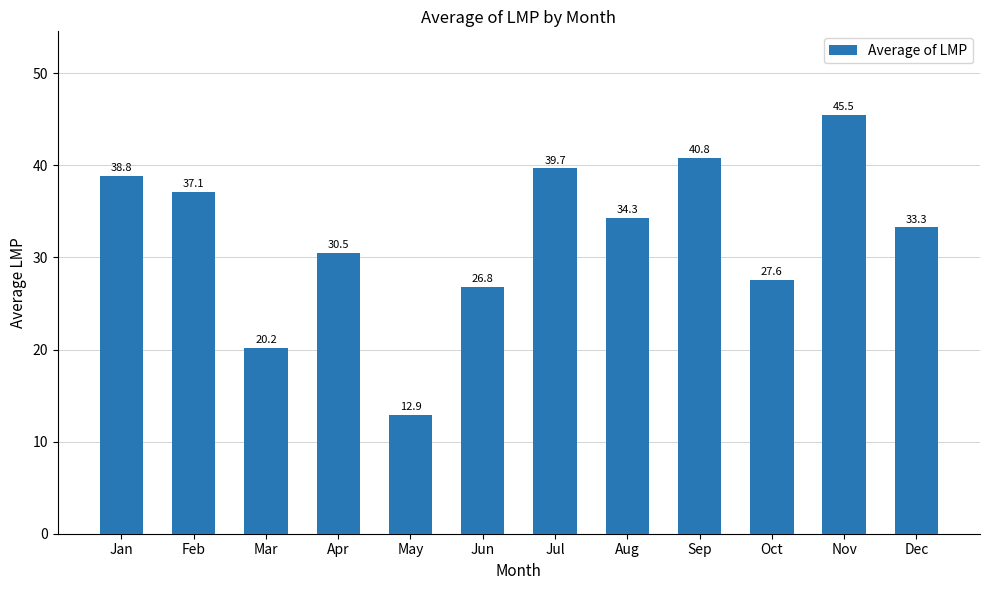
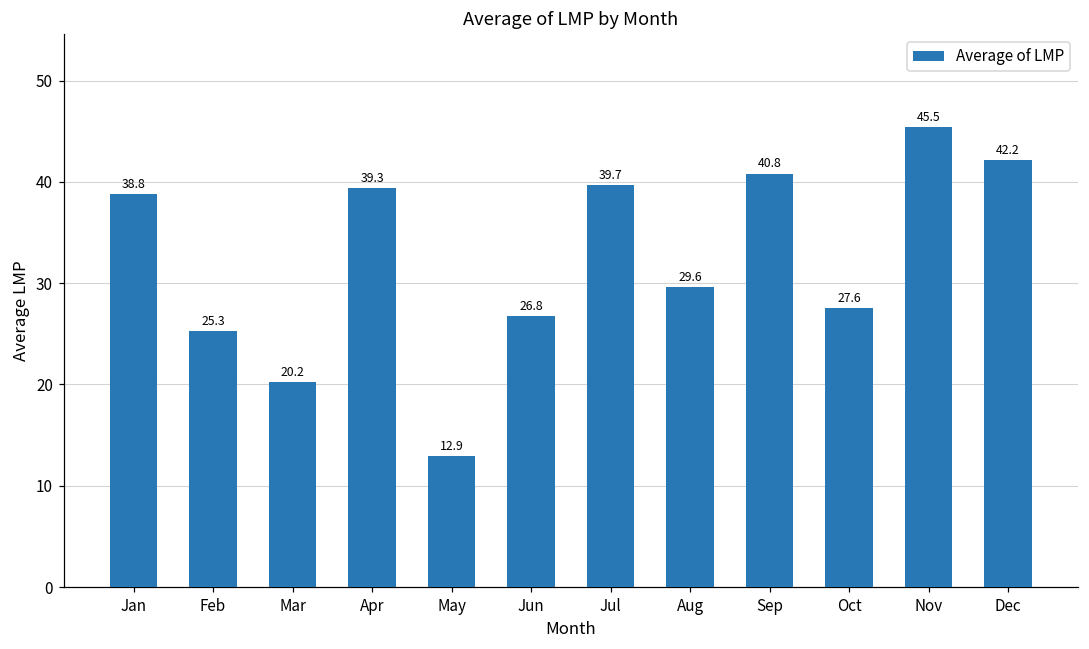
  {
    "Jan": 38.8,
-   "Feb": 37.1,
+   "Feb": 25.3,
    "Mar": 20.2,
-   "Apr": 30.5,
+   "Apr": 39.3,
    "May": 12.9,
    "Jun": 26.8,
    "Jul": 39.7,
-   "Aug": 34.3,
+   "Aug": 29.6,
    "Sep": 40.8,
    "Oct": 27.6,
    "Nov": 45.5,
-   "Dec": 33.3
+   "Dec": 42.2
  }
